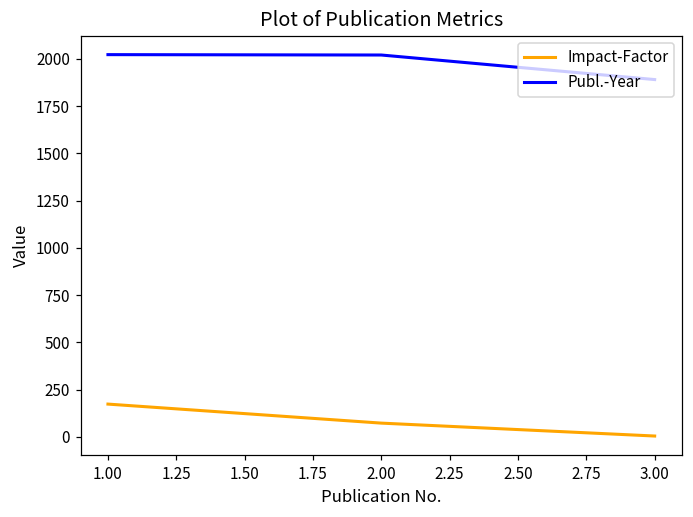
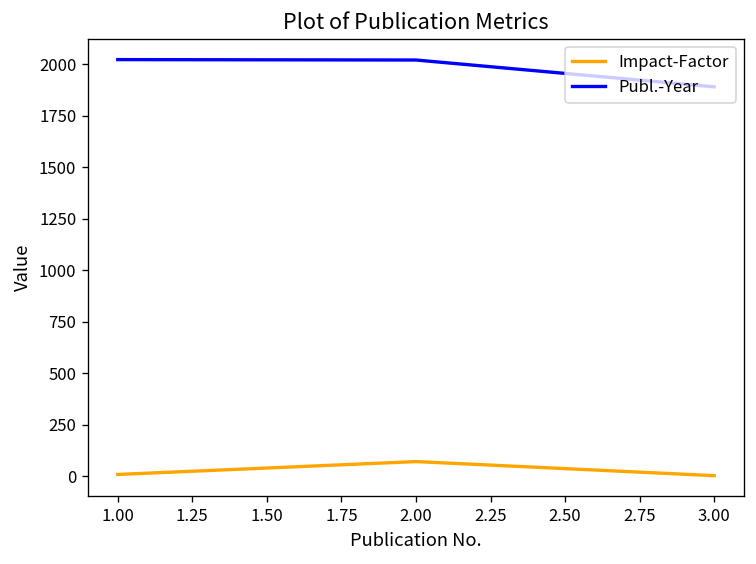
  {
    "Impact-Factor": {
-     "1.00": 170,
+     "1.00": 10,
      "2.00": 70,
      "3.00": 0
    },
    "Publ.-Year": {
      "1.00": 2020,
      "2.00": 2020
    }
  }
